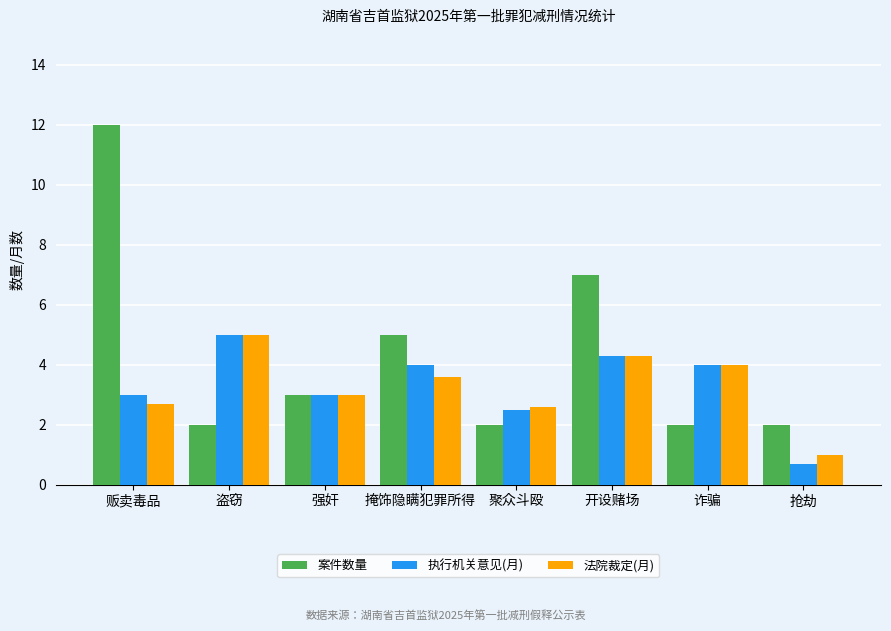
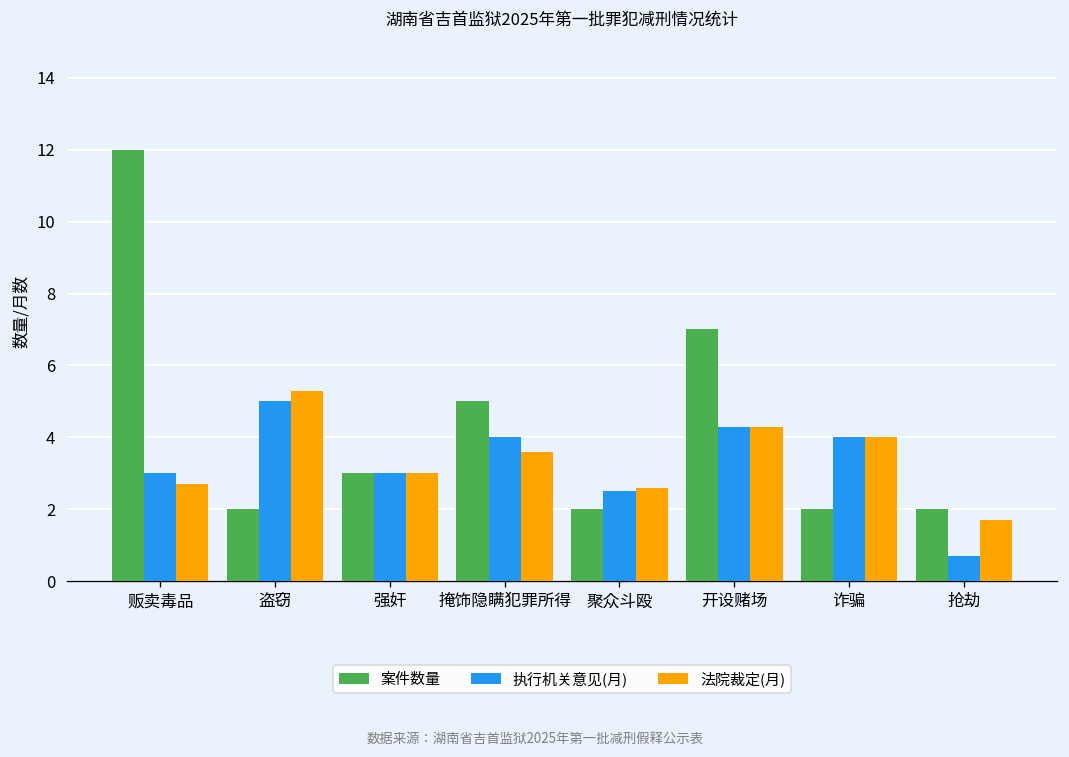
  {
    "案件数量": {
      "贩卖毒品": 12.0,
      "盗窃": 2.0,
      "强奸": 3.0,
      "掩饰隐瞒犯罪所得": 5.0,
      "聚众斗殴": 2.0,
      "开设赌场": 7.0,
      "诈骗": 2.0,
      "抢劫": 2.0
    },
    "执行机关意见(月)": {
      "贩卖毒品": 3.0,
      "盗窃": 5.0,
      "强奸": 3.0,
      "掩饰隐瞒犯罪所得": 4.0,
      "聚众斗殴": 2.5,
      "开设赌场": 4.3,
      "诈骗": 4.0,
      "抢劫": 0.7
    },
    "法院裁定(月)": {
      "贩卖毒品": 2.7,
-     "盗窃": 5.0,
+     "盗窃": 5.3,
      "强奸": 3.0,
      "掩饰隐瞒犯罪所得": 3.6,
      "聚众斗殴": 2.6,
      "开设赌场": 4.3,
      "诈骗": 4.0,
-     "抢劫": 1.0
+     "抢劫": 1.7
    }
  }
